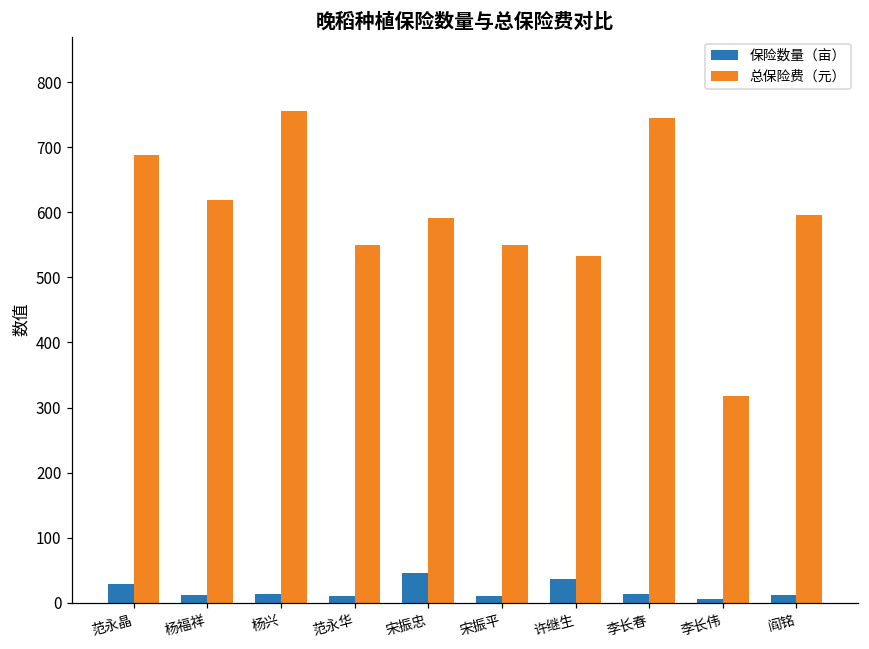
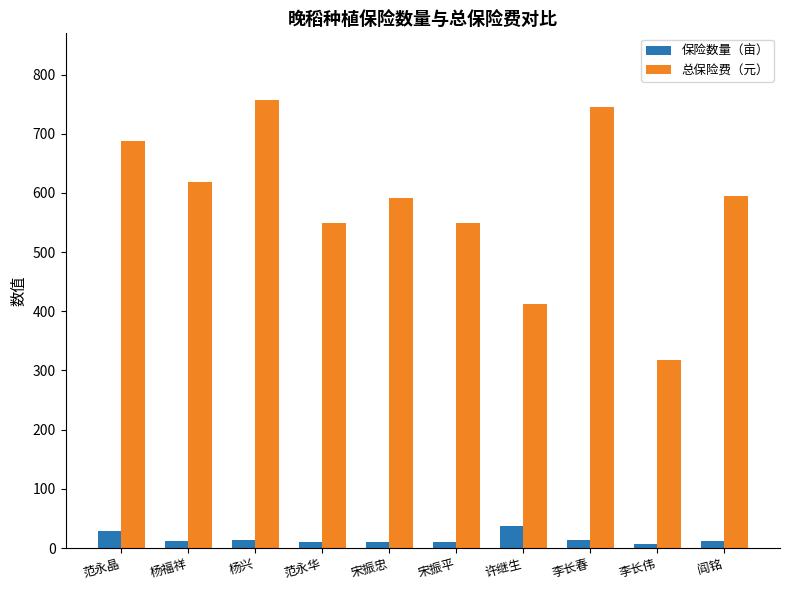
  {
    "保险数量（亩）": {
      "范永晶": 30,
      "杨福祥": 10,
      "杨兴": 10,
      "范永华": 10,
-     "宋振忠": 50,
+     "宋振忠": 10,
      "宋振平": 10,
      "许继生": 40,
      "李长春": 10,
      "李长伟": 10,
      "阎铭": 10
    },
    "总保险费（元）": {
      "范永晶": 690,
      "杨福祥": 620,
      "杨兴": 760,
      "范永华": 550,
      "宋振忠": 590,
      "宋振平": 550,
-     "许继生": 530,
+     "许继生": 410,
      "李长春": 740,
      "李长伟": 320,
      "阎铭": 600
    }
  }
